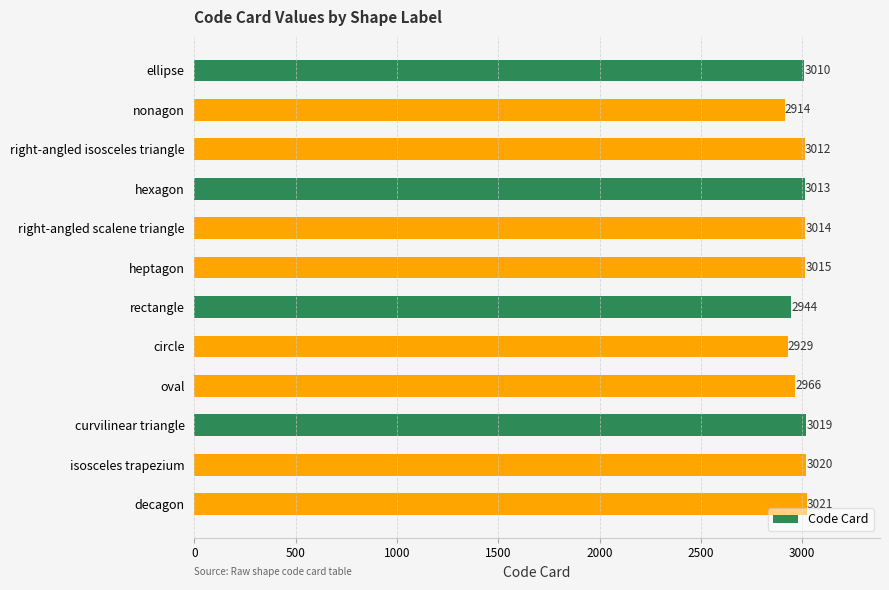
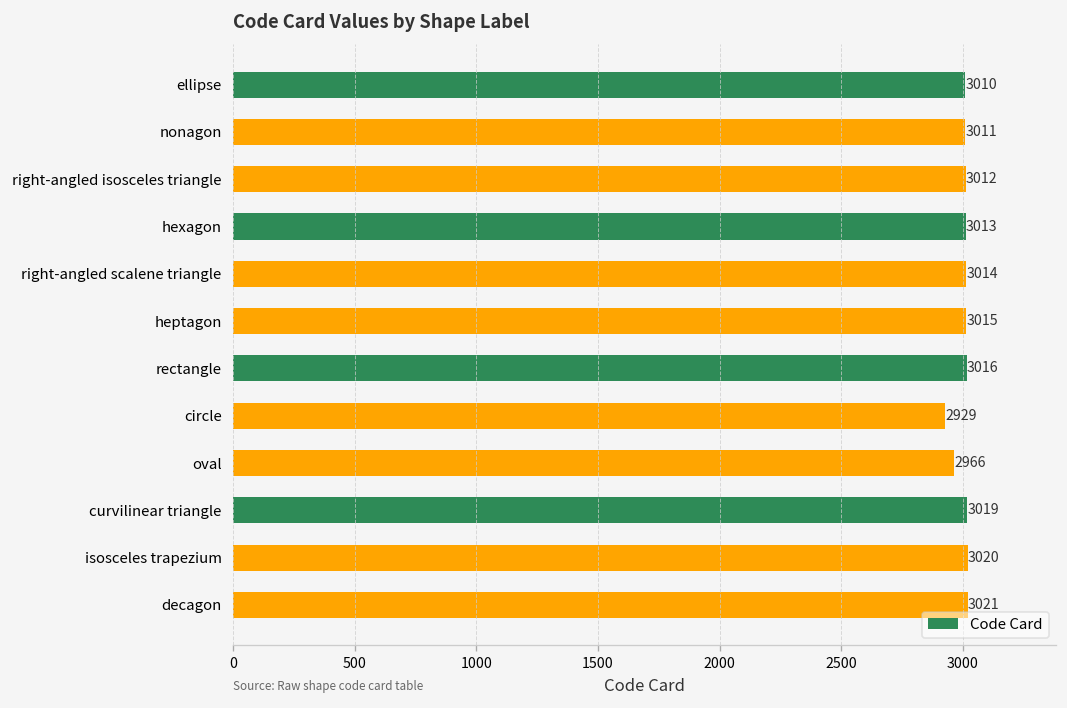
  {
    "ellipse": 3010,
-   "nonagon": 2914,
+   "nonagon": 3011,
    "right-angled isosceles triangle": 3012,
    "hexagon": 3013,
    "right-angled scalene triangle": 3014,
    "heptagon": 3015,
-   "rectangle": 2944,
+   "rectangle": 3016,
    "circle": 2929,
    "oval": 2966,
    "curvilinear triangle": 3019,
    "isosceles trapezium": 3020
  }
